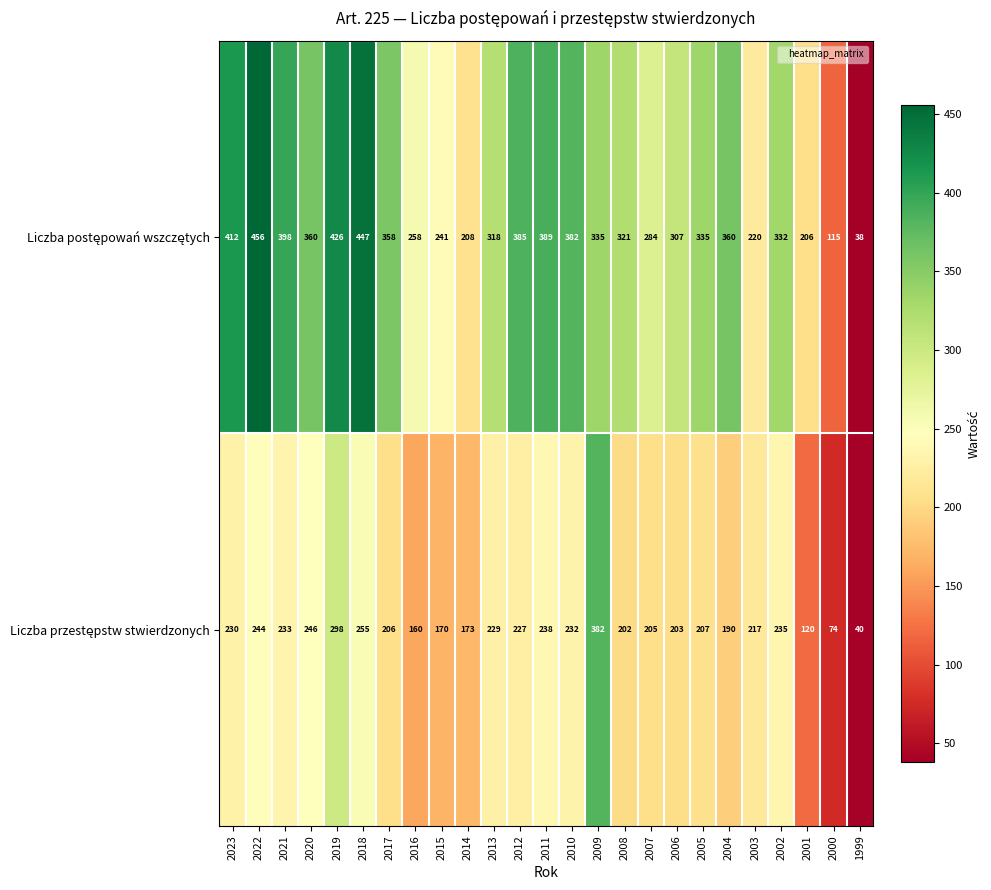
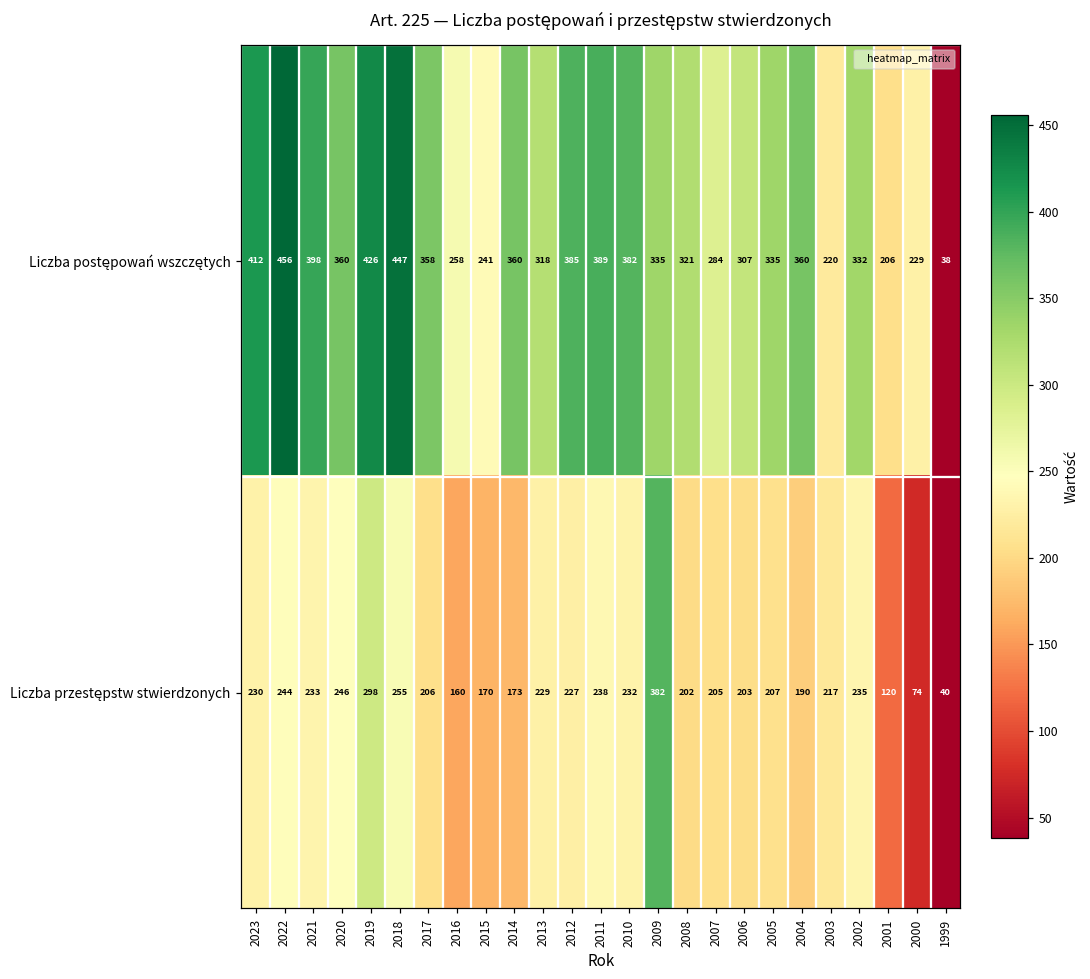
  {
    "Liczba postępowań wszczętych": {
      "2023": 412,
      "2022": 456,
      "2021": 398,
      "2020": 360,
      "2019": 426,
      "2018": 447,
      "2017": 358,
      "2016": 258,
      "2015": 241,
-     "2014": 208,
+     "2014": 360,
      "2013": 318,
      "2012": 385,
      "2011": 389,
      "2010": 382,
      "2009": 335,
      "2008": 321,
      "2007": 284,
      "2006": 307,
      "2005": 335,
      "2004": 360,
      "2003": 220,
      "2002": 332,
      "2001": 206,
-     "2000": 115,
+     "2000": 229,
      "1999": 38
    },
    "Liczba przestępstw stwierdzonych": {
      "2023": 230,
      "2022": 244,
      "2021": 233,
      "2020": 246,
      "2019": 298,
      "2018": 255,
      "2017": 206,
      "2016": 160,
      "2015": 170,
      "2014": 173,
      "2013": 229,
      "2012": 227,
      "2011": 238,
      "2010": 232,
      "2009": 382,
      "2008": 202,
      "2007": 205,
      "2006": 203,
      "2005": 207,
      "2004": 190,
      "2003": 217,
      "2002": 235,
      "2001": 120,
      "2000": 74,
      "1999": 40
    }
  }
